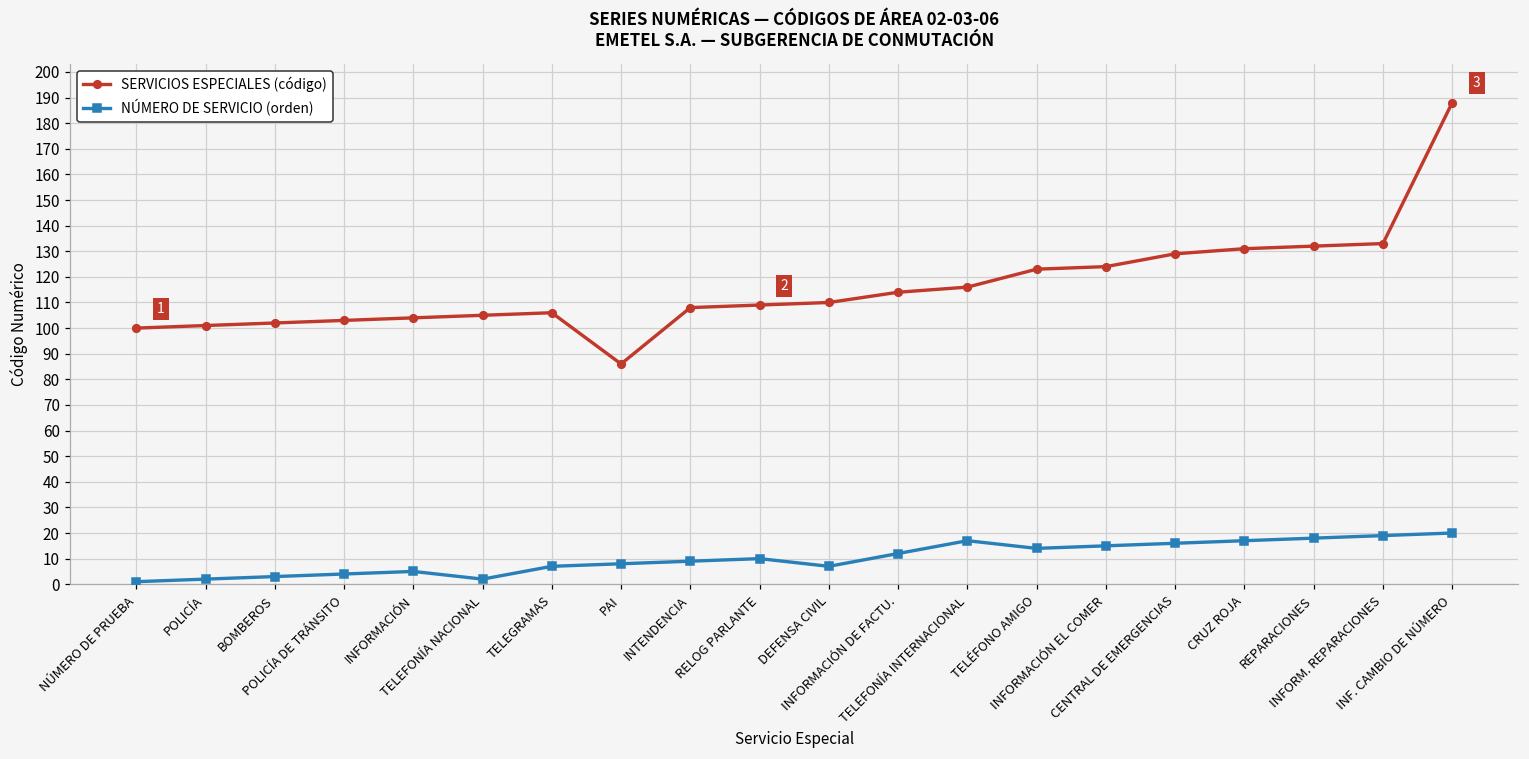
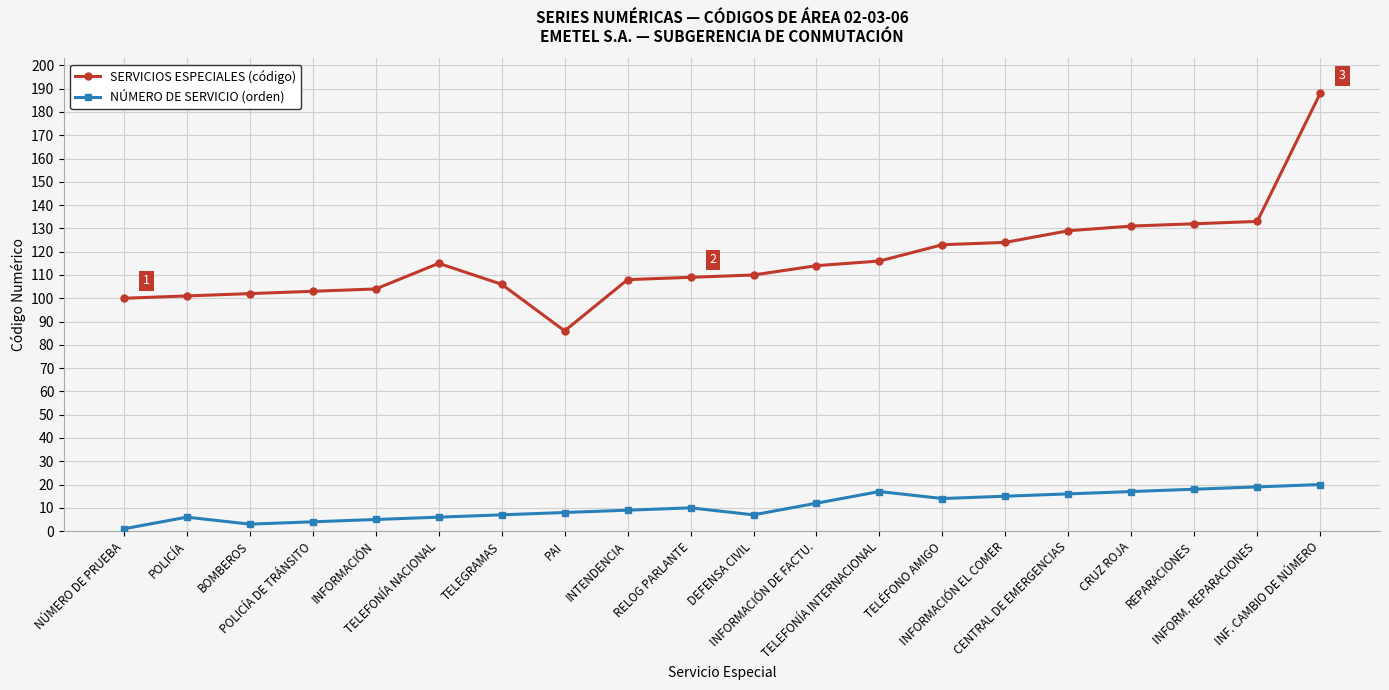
  {
    "SERVICIOS ESPECIALES (código)": {
      "POLICÍA": 101,
      "BOMBEROS": 102,
      "POLICÍA DE TRÁNSITO": 103,
      "INFORMACIÓN": 104,
-     "TELEFONÍA NACIONAL": 105,
+     "TELEFONÍA NACIONAL": 115,
      "TELEGRAMAS": 106,
      "PAI": 86,
      "INTENDENCIA": 108,
      "DEFENSA CIVIL": 110,
      "INFORMACIÓN DE FACTU.": 114,
      "TELEFONÍA INTERNACIONAL": 116,
      "TELÉFONO AMIGO": 123,
      "INFORMACIÓN EL COMER": 124,
      "CENTRAL DE EMERGENCIAS": 129,
      "CRUZ ROJA": 131,
      "REPARACIONES": 132,
      "INFORM. REPARACIONES": 133
    },
    "NÚMERO DE SERVICIO (orden)": {
      "NÚMERO DE PRUEBA": 1,
-     "POLICÍA": 2,
+     "POLICÍA": 6,
      "BOMBEROS": 3,
      "POLICÍA DE TRÁNSITO": 4,
      "INFORMACIÓN": 5,
-     "TELEFONÍA NACIONAL": 2,
+     "TELEFONÍA NACIONAL": 6,
      "TELEGRAMAS": 7,
      "PAI": 8,
      "INTENDENCIA": 9,
      "RELOG PARLANTE": 10,
      "DEFENSA CIVIL": 7,
      "INFORMACIÓN DE FACTU.": 12,
      "TELEFONÍA INTERNACIONAL": 17,
      "TELÉFONO AMIGO": 14,
      "INFORMACIÓN EL COMER": 15,
      "CENTRAL DE EMERGENCIAS": 16,
      "CRUZ ROJA": 17,
      "REPARACIONES": 18,
      "INFORM. REPARACIONES": 19,
      "INF. CAMBIO DE NÚMERO": 20
    }
  }
